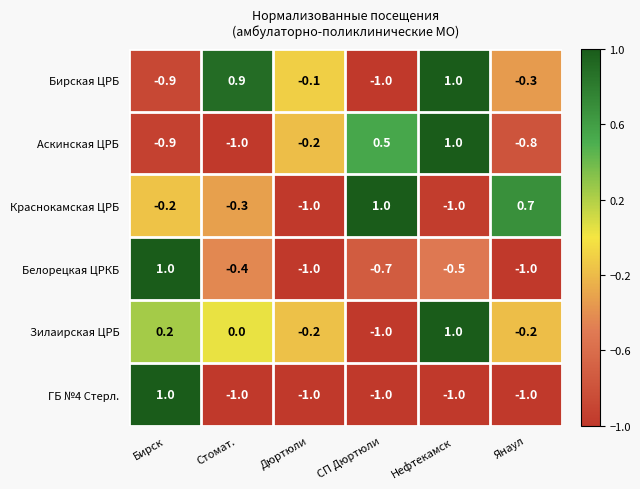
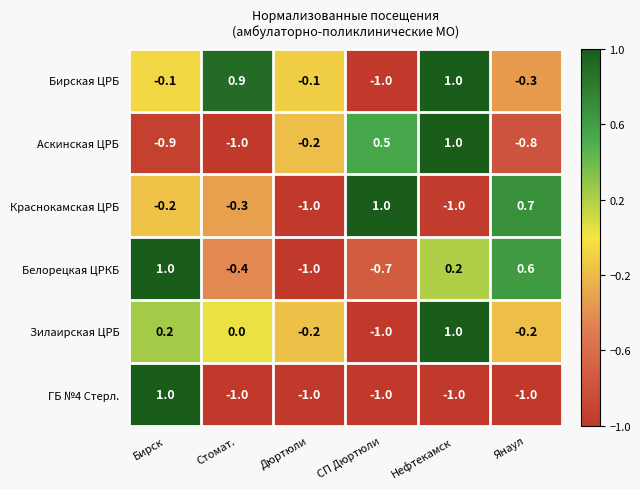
  {
    "Бирская ЦРБ": {
-     "Бирск": -0.9,
+     "Бирск": -0.1,
      "Стомат.": 0.9,
      "Дюртюли": -0.1,
      "СП Дюртюли": -1.0,
      "Нефтекамск": 1.0,
      "Янаул": -0.3
    },
    "Аскинская ЦРБ": {
      "Бирск": -0.9,
      "Стомат.": -1.0,
      "Дюртюли": -0.2,
      "СП Дюртюли": 0.5,
      "Нефтекамск": 1.0,
      "Янаул": -0.8
    },
    "Краснокамская ЦРБ": {
      "Бирск": -0.2,
      "Стомат.": -0.3,
      "Дюртюли": -1.0,
      "СП Дюртюли": 1.0,
      "Нефтекамск": -1.0,
      "Янаул": 0.7
    },
    "Белорецкая ЦРКБ": {
      "Бирск": 1.0,
      "Стомат.": -0.4,
      "Дюртюли": -1.0,
      "СП Дюртюли": -0.7,
-     "Нефтекамск": -0.5,
-     "Янаул": -1.0
+     "Нефтекамск": 0.2,
+     "Янаул": 0.6
    },
    "Зилаирская ЦРБ": {
      "Бирск": 0.2,
      "Стомат.": 0.0,
      "Дюртюли": -0.2,
      "СП Дюртюли": -1.0,
      "Нефтекамск": 1.0,
      "Янаул": -0.2
    },
    "ГБ №4 Стерл.": {
      "Бирск": 1.0,
      "Стомат.": -1.0,
      "Дюртюли": -1.0,
      "СП Дюртюли": -1.0,
      "Нефтекамск": -1.0,
      "Янаул": -1.0
    }
  }
